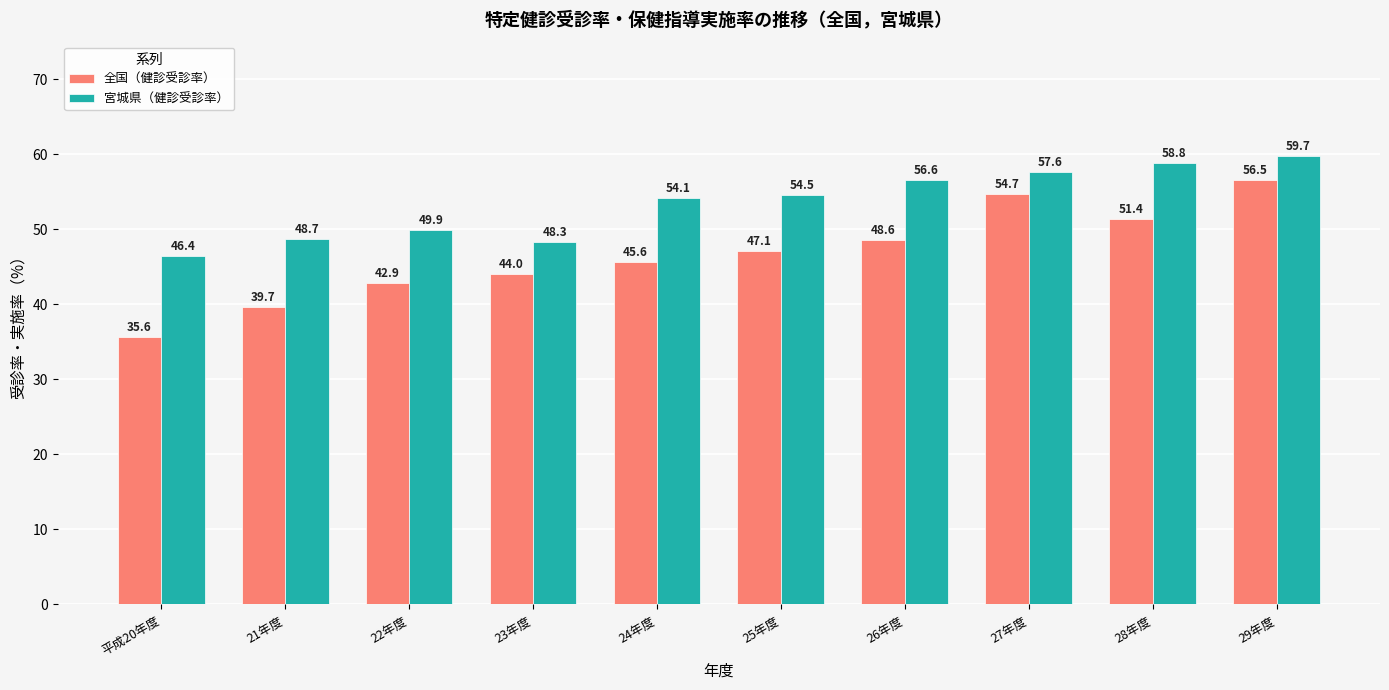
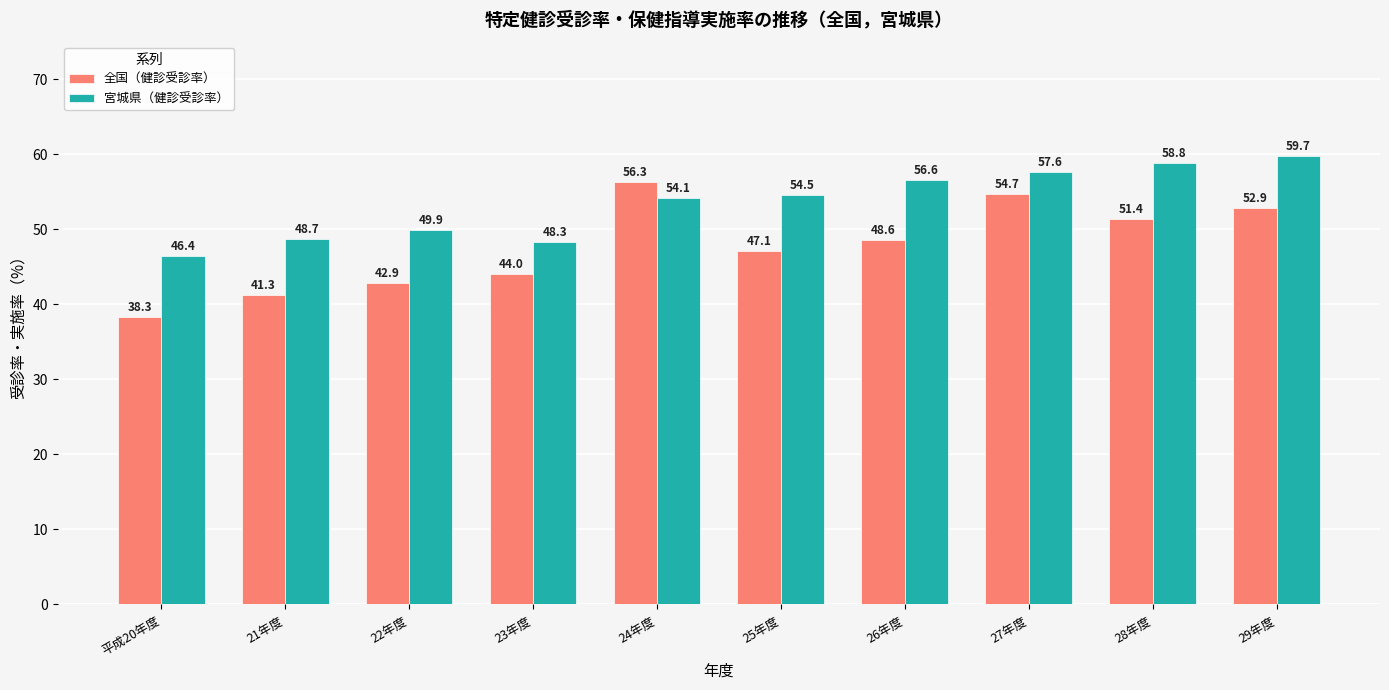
  {
    "全国（健診受診率）": {
-     "平成20年度": 35.6,
-     "21年度": 39.7,
+     "平成20年度": 38.3,
+     "21年度": 41.3,
      "22年度": 42.9,
      "23年度": 44.0,
-     "24年度": 45.6,
+     "24年度": 56.3,
      "25年度": 47.1,
      "26年度": 48.6,
      "27年度": 54.7,
      "28年度": 51.4,
-     "29年度": 56.5
+     "29年度": 52.9
    },
    "宮城県（健診受診率）": {
      "平成20年度": 46.4,
      "21年度": 48.7,
      "22年度": 49.9,
      "23年度": 48.3,
      "24年度": 54.1,
      "25年度": 54.5,
      "26年度": 56.6,
      "27年度": 57.6,
      "28年度": 58.8,
      "29年度": 59.7
    }
  }
